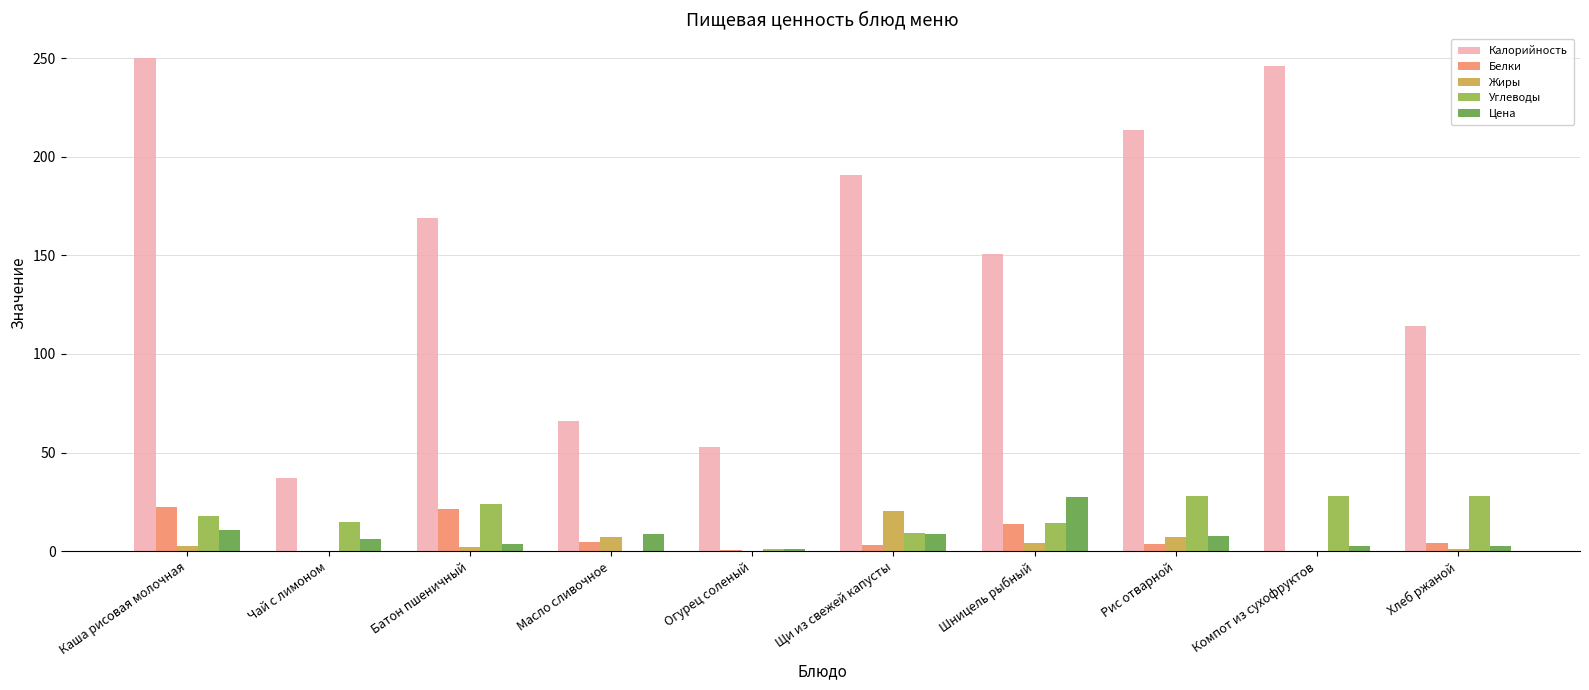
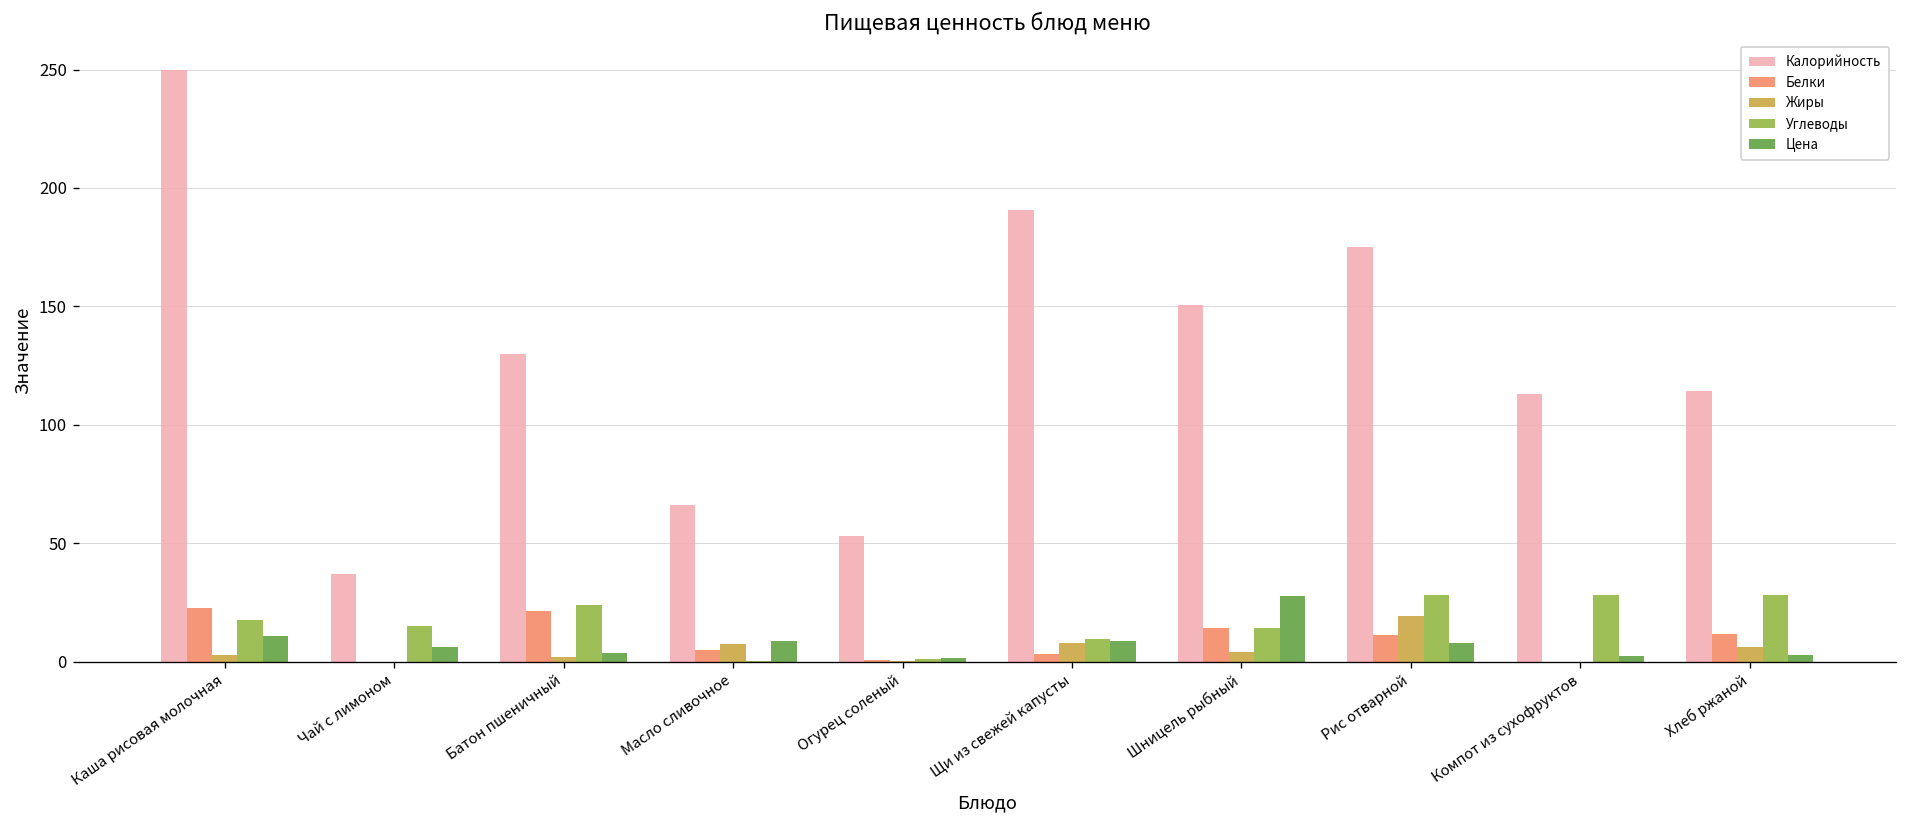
  {
    "Калорийность": {
      "Каша рисовая молочная": 250,
      "Чай с лимоном": 37,
-     "Батон пшеничный": 169,
+     "Батон пшеничный": 130,
      "Масло сливочное": 66,
      "Огурец соленый": 53,
      "Щи из свежей капусты": 191,
      "Шницель рыбный": 151,
-     "Рис отварной": 213,
-     "Компот из сухофруктов": 246,
+     "Рис отварной": 175,
+     "Компот из сухофруктов": 113,
      "Хлеб ржаной": 114
    },
    "Белки": {
      "Каша рисовая молочная": 23,
      "Чай с лимоном": 0,
      "Батон пшеничный": 21,
      "Масло сливочное": 5,
      "Щи из свежей капусты": 3,
      "Шницель рыбный": 14,
-     "Рис отварной": 4,
+     "Рис отварной": 11,
      "Компот из сухофруктов": 0,
-     "Хлеб ржаной": 4
+     "Хлеб ржаной": 12
    },
    "Жиры": {
      "Каша рисовая молочная": 3,
      "Чай с лимоном": 0,
      "Батон пшеничный": 2,
      "Масло сливочное": 7,
-     "Щи из свежей капусты": 21,
+     "Щи из свежей капусты": 8,
      "Шницель рыбный": 4,
-     "Рис отварной": 7,
+     "Рис отварной": 19,
      "Компот из сухофруктов": 0,
-     "Хлеб ржаной": 1
+     "Хлеб ржаной": 6
    }
  }
